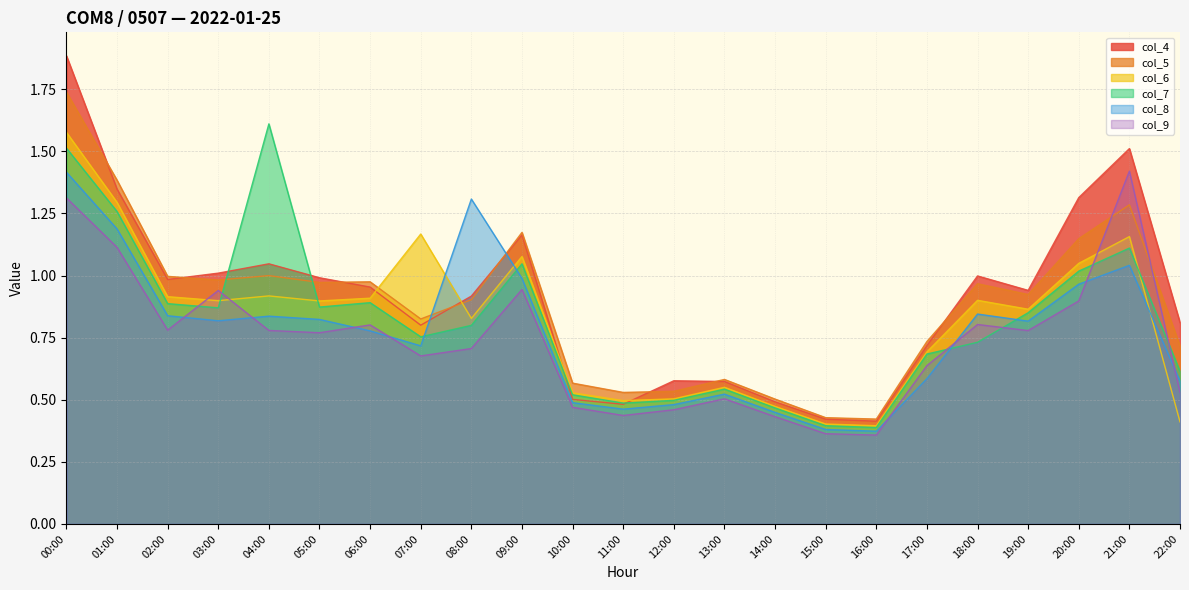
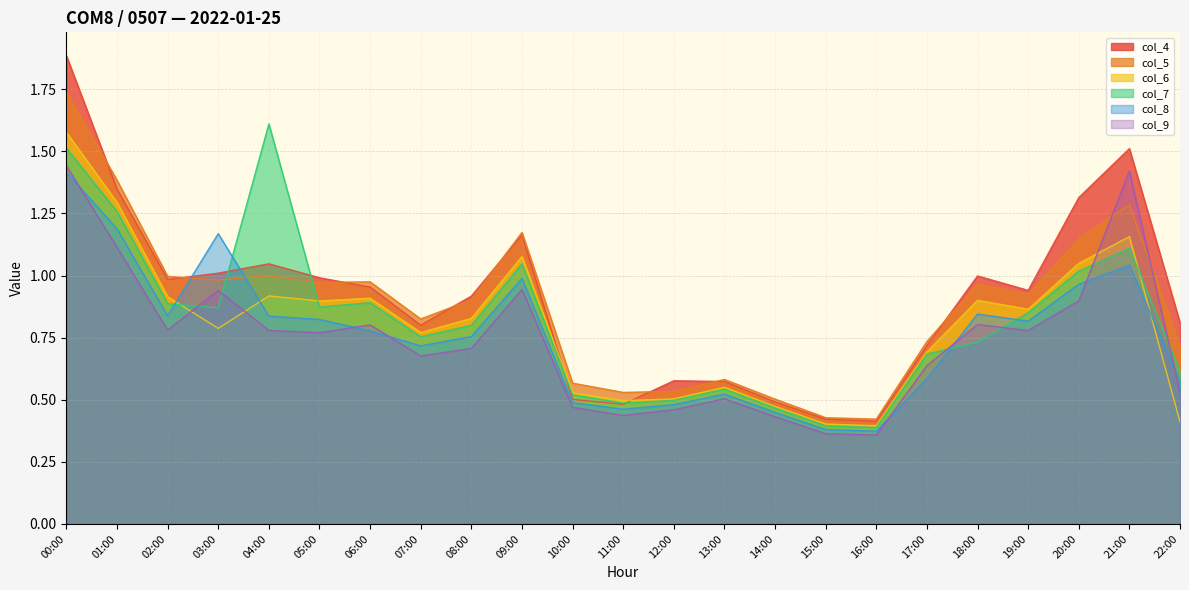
  {
    "col_6": {
      "00:00": 1.58,
      "01:00": 1.29,
      "02:00": 0.91,
-     "03:00": 0.90,
+     "03:00": 0.79,
      "04:00": 0.92,
      "05:00": 0.90,
      "06:00": 0.91,
-     "07:00": 1.17,
+     "07:00": 0.77,
      "08:00": 0.83,
      "09:00": 1.08,
      "18:00": 0.90,
      "19:00": 0.86,
      "20:00": 1.05,
      "21:00": 1.16,
      "22:00": 0.41
    },
    "col_7": {
      "00:00": 1.51,
      "01:00": 1.26,
      "02:00": 0.89,
      "03:00": 0.87,
      "04:00": 1.61,
      "05:00": 0.87,
      "06:00": 0.89,
      "07:00": 0.75,
      "08:00": 0.80,
      "09:00": 1.05,
      "18:00": 0.73,
      "19:00": 0.85,
      "20:00": 1.02,
      "21:00": 1.11,
      "22:00": 0.61
    },
    "col_8": {
      "00:00": 1.42,
      "01:00": 1.19,
      "02:00": 0.84,
-     "03:00": 0.82,
+     "03:00": 1.17,
      "04:00": 0.84,
      "05:00": 0.82,
      "06:00": 0.78,
      "07:00": 0.72,
-     "08:00": 1.31,
+     "08:00": 0.75,
      "09:00": 0.99,
      "10:00": 0.49,
      "11:00": 0.46,
      "12:00": 0.48,
      "13:00": 0.52,
      "14:00": 0.45,
      "15:00": 0.38,
      "16:00": 0.37,
      "17:00": 0.58,
      "18:00": 0.84,
      "19:00": 0.82,
      "20:00": 0.97,
      "21:00": 1.04,
      "22:00": 0.58
    },
    "col_9": {
-     "00:00": 1.31,
+     "00:00": 1.44,
      "01:00": 1.11,
      "02:00": 0.78,
      "03:00": 0.94,
      "04:00": 0.78,
      "05:00": 0.77,
      "06:00": 0.80,
      "07:00": 0.68,
      "08:00": 0.71,
      "09:00": 0.94,
      "10:00": 0.47,
      "11:00": 0.44,
      "12:00": 0.46,
      "13:00": 0.50,
      "14:00": 0.43,
      "15:00": 0.36,
      "16:00": 0.36,
      "17:00": 0.64,
      "18:00": 0.80,
      "19:00": 0.78,
      "20:00": 0.90,
      "21:00": 1.42,
      "22:00": 0.53
    }
  }
